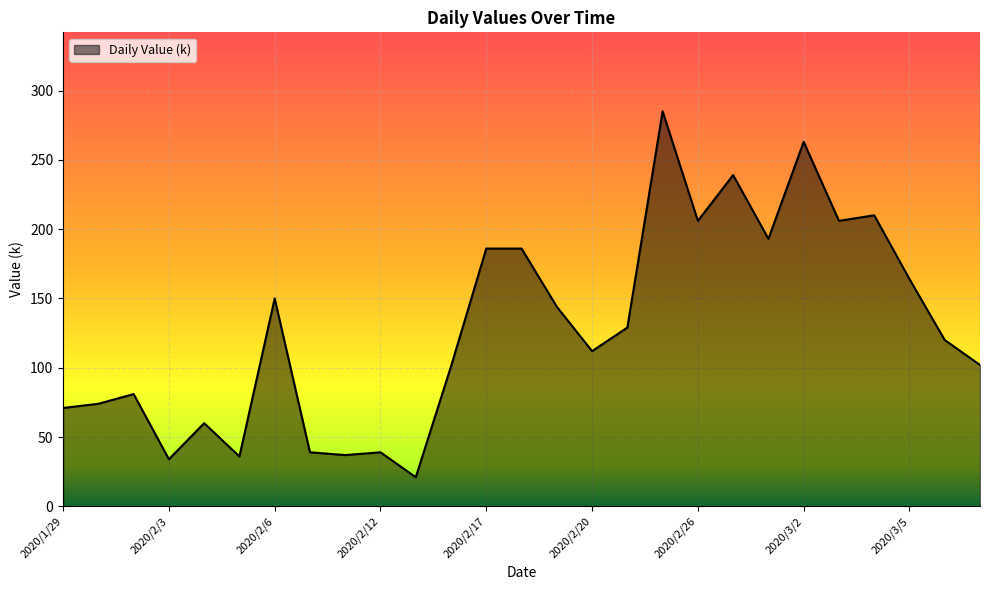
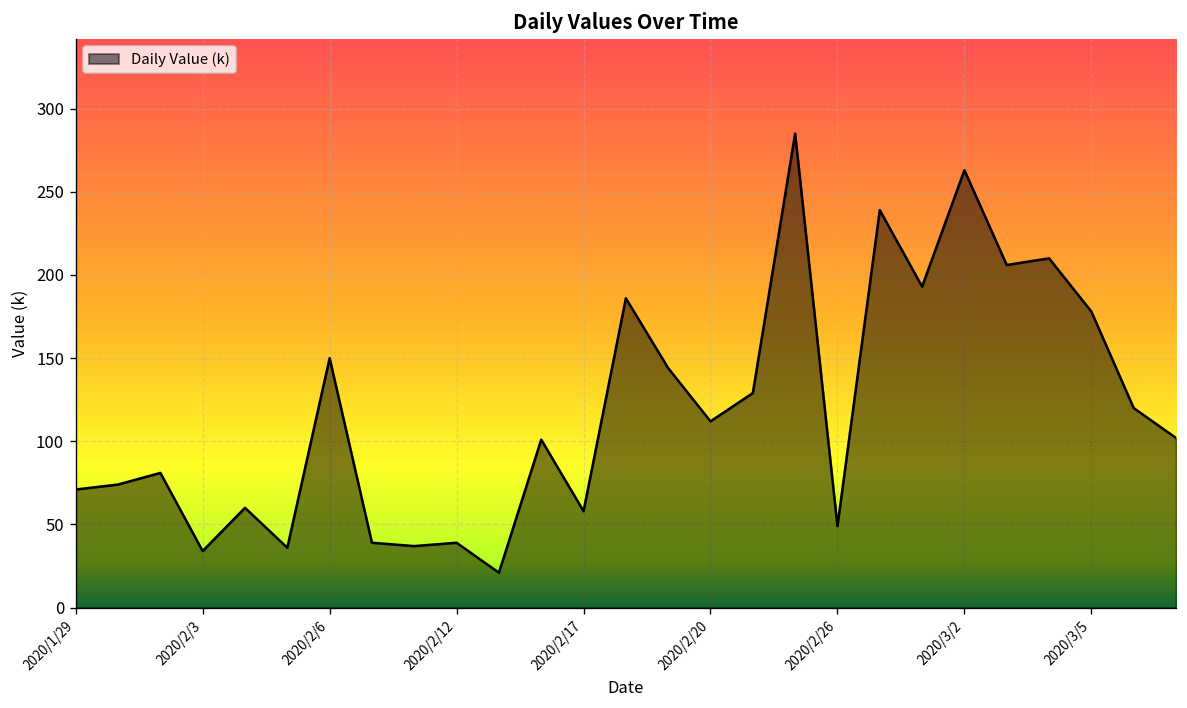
  {
    "2020/1/29": 71,
    "2020/2/3": 34,
    "2020/2/6": 150,
    "2020/2/12": 39,
-   "2020/2/17": 186,
+   "2020/2/17": 58,
    "2020/2/20": 112,
-   "2020/2/26": 206,
+   "2020/2/26": 49,
    "2020/3/2": 263,
-   "2020/3/5": 164
+   "2020/3/5": 178
  }
